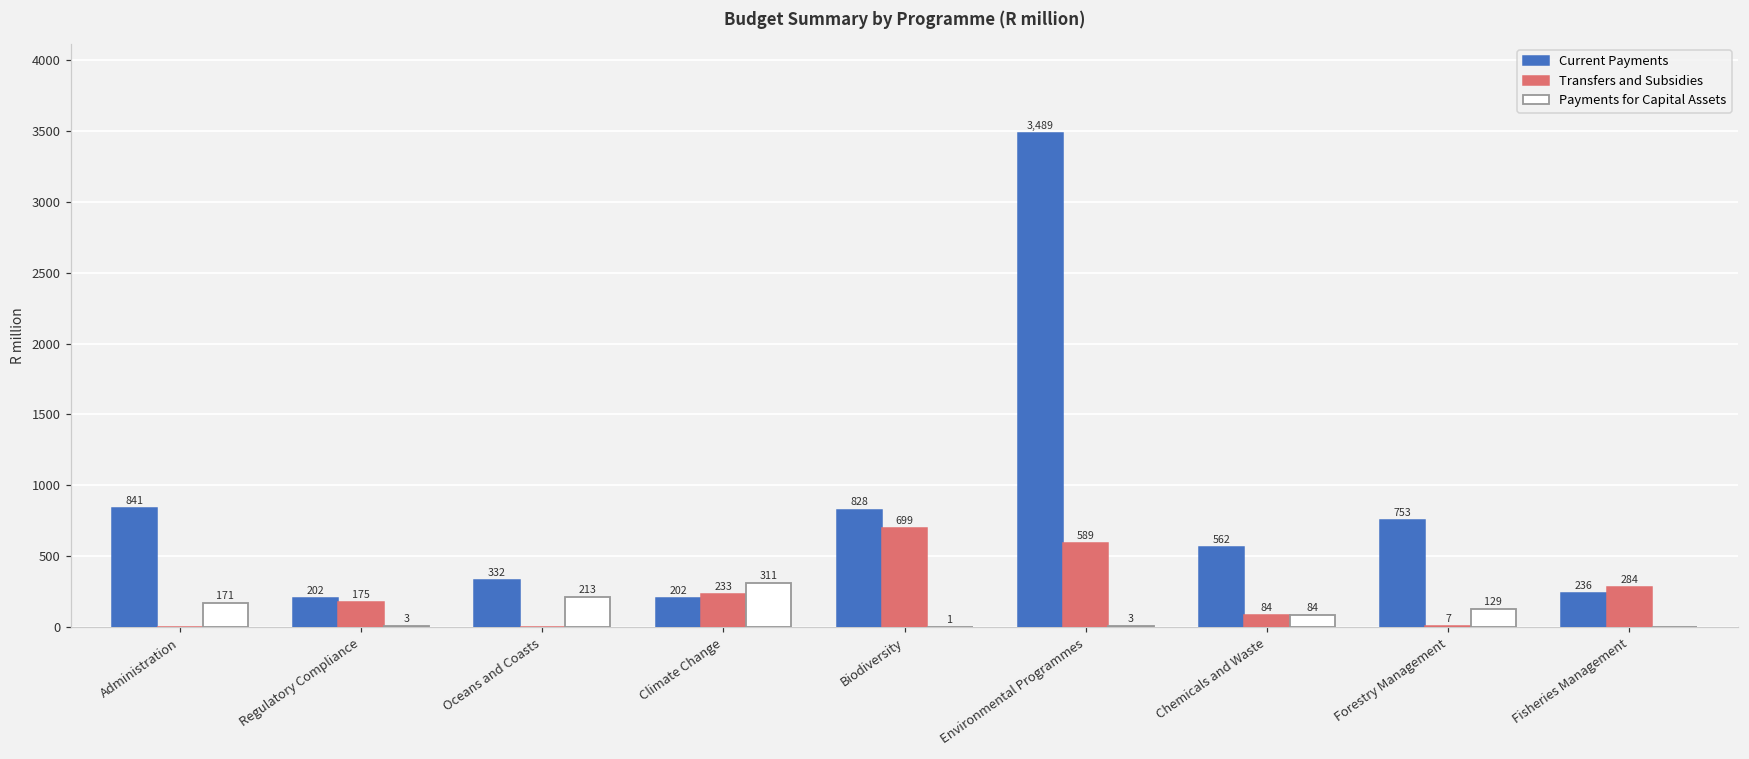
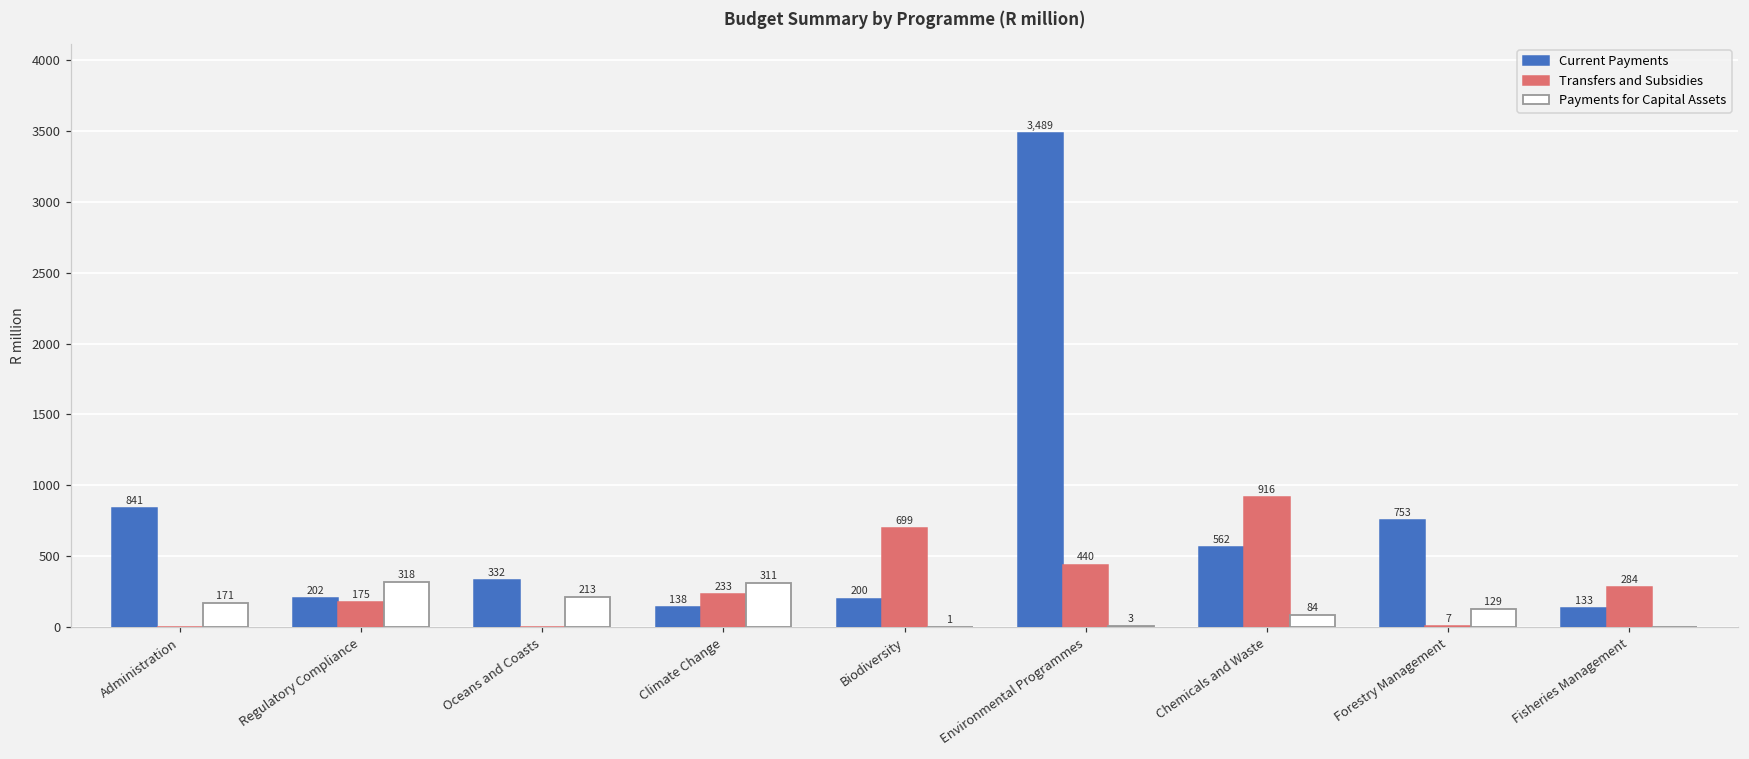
  {
    "Current Payments": {
      "Administration": "841",
      "Regulatory Compliance": "202",
      "Oceans and Coasts": "332",
-     "Climate Change": "202",
-     "Biodiversity": "828",
+     "Climate Change": "138",
+     "Biodiversity": "200",
      "Environmental Programmes": "3,489",
      "Chemicals and Waste": "562",
      "Forestry Management": "753",
-     "Fisheries Management": "236"
+     "Fisheries Management": "133"
    },
    "Transfers and Subsidies": {
      "Regulatory Compliance": "175",
      "Climate Change": "233",
      "Biodiversity": "699",
-     "Environmental Programmes": "589",
-     "Chemicals and Waste": "84",
+     "Environmental Programmes": "440",
+     "Chemicals and Waste": "916",
      "Forestry Management": "7",
      "Fisheries Management": "284"
    },
    "Payments for Capital Assets": {
      "Administration": "171",
-     "Regulatory Compliance": "3",
+     "Regulatory Compliance": "318",
      "Oceans and Coasts": "213",
      "Climate Change": "311",
      "Biodiversity": "1",
      "Environmental Programmes": "3",
      "Chemicals and Waste": "84",
      "Forestry Management": "129"
    }
  }
